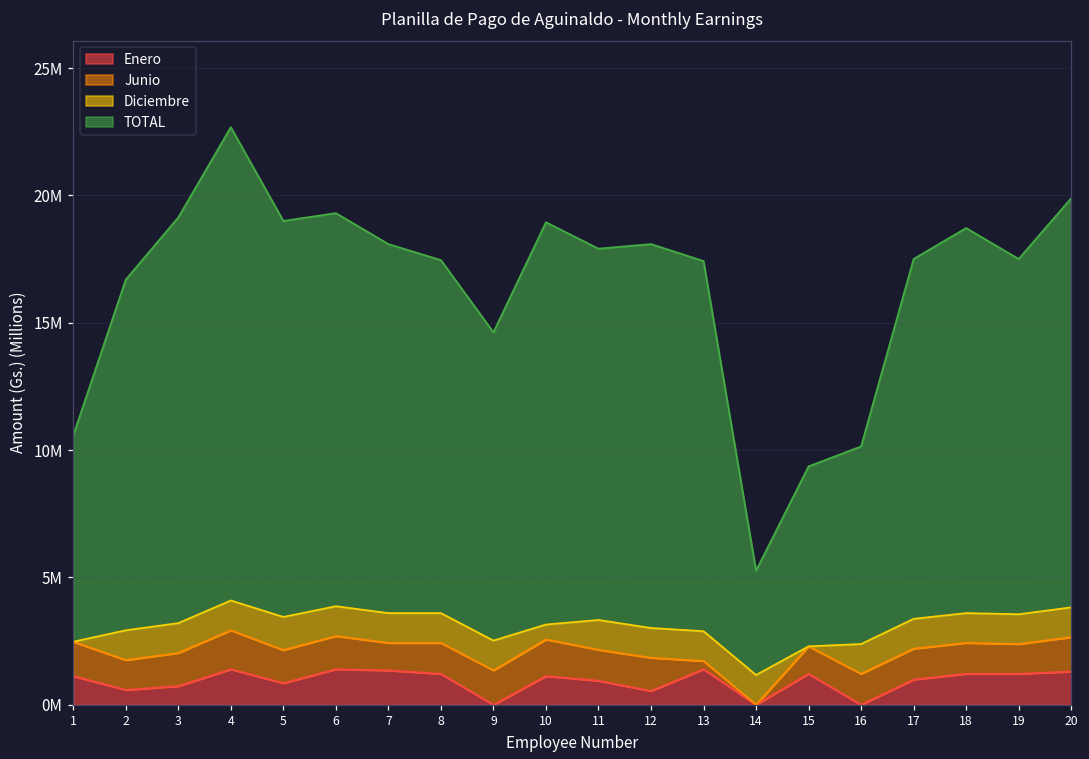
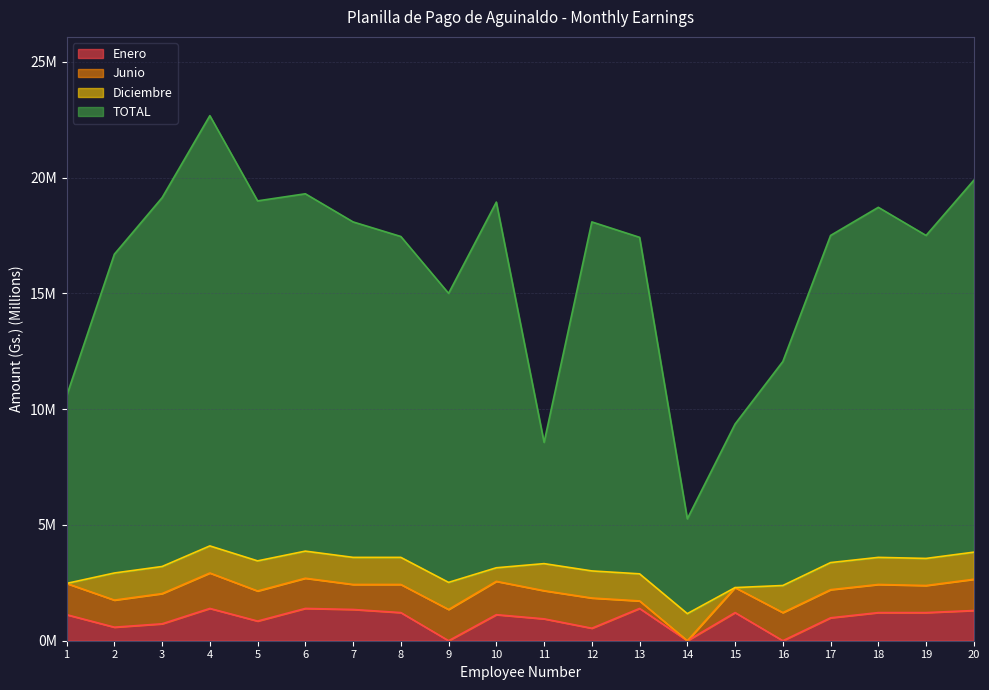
  {
    "Enero": {
      "1": 1100000,
      "2": 600000,
      "3": 700000,
      "4": 1400000,
      "5": 800000,
      "6": 1400000,
      "7": 1400000,
      "8": 1200000,
      "9": 0,
      "10": 1100000,
      "11": 900000,
      "12": 500000,
      "13": 1400000,
      "15": 1200000,
      "16": 0,
      "17": 1000000,
      "18": 1200000,
      "19": 1200000,
      "20": 1300000
    },
    "Junio": {
      "2": 1200000,
      "3": 1300000,
      "4": 1500000,
      "5": 1300000,
      "6": 1300000,
      "7": 1100000,
      "8": 1200000,
      "9": 1400000,
      "10": 1400000,
      "11": 1200000,
      "12": 1300000,
      "13": 300000,
      "16": 1200000,
      "17": 1200000,
      "18": 1200000,
      "19": 1200000,
      "20": 1400000
    },
    "Diciembre": {
      "2": 1200000,
      "3": 1200000,
      "4": 1200000,
      "5": 1300000,
      "6": 1200000,
      "7": 1200000,
      "8": 1200000,
      "9": 1200000,
      "10": 600000,
      "11": 1200000,
      "12": 1200000,
      "13": 1200000,
      "14": 1200000,
      "16": 1200000,
      "17": 1200000,
      "18": 1200000,
      "19": 1200000,
      "20": 1200000
    },
    "TOTAL": {
      "1": 8100000,
      "2": 13800000,
      "3": 15900000,
      "4": 18600000,
      "5": 15600000,
      "6": 15400000,
      "7": 14500000,
      "8": 13900000,
-     "9": 12100000,
+     "9": 12500000,
      "10": 15800000,
-     "11": 14600000,
+     "11": 5200000,
      "12": 15100000,
      "13": 14500000,
      "14": 4100000,
      "15": 7100000,
-     "16": 7800000,
+     "16": 9700000,
      "17": 14100000,
      "18": 15100000,
      "19": 14000000,
      "20": 16100000
    }
  }
